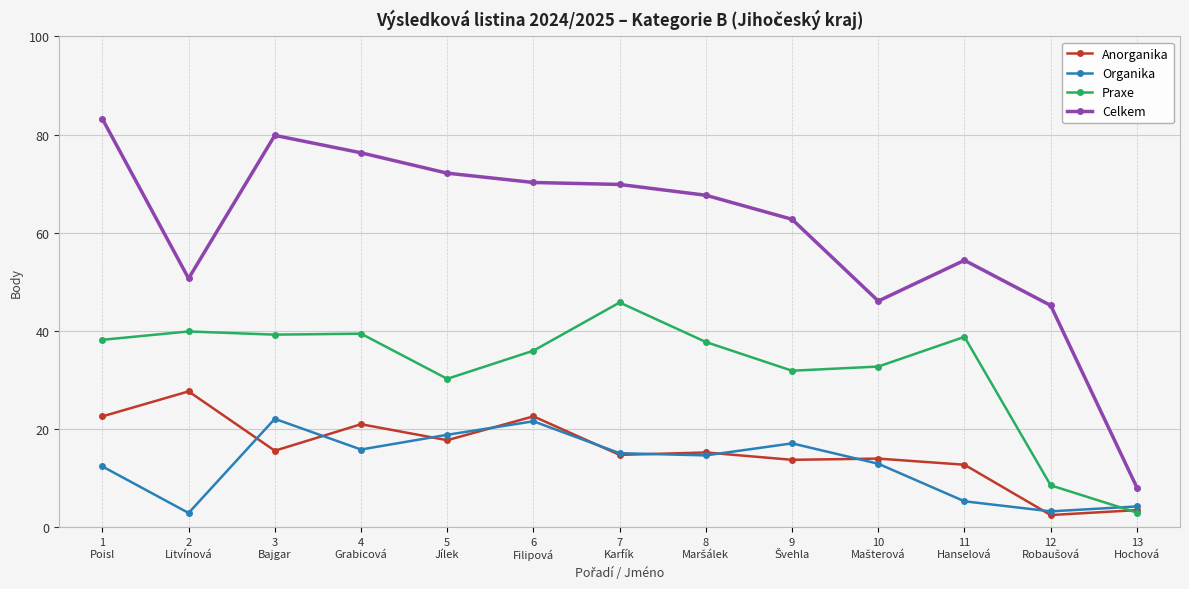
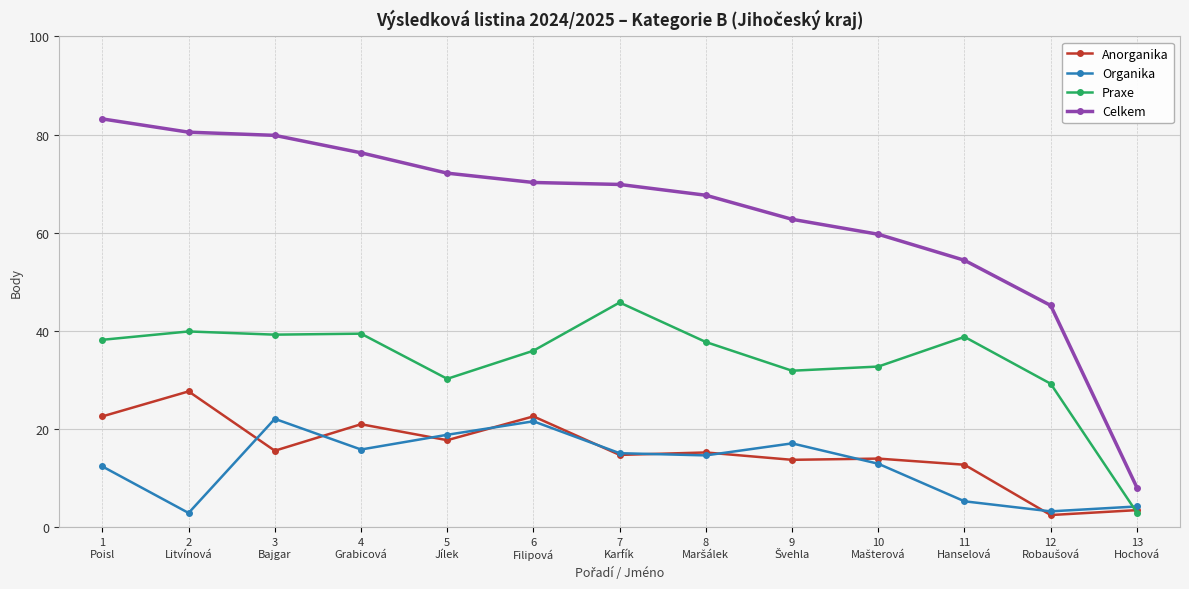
  {
    "Anorganika": {
      "1 Poisl": 23,
      "2 Litvínová": 28,
      "3 Bajgar": 16,
      "4 Grabicová": 21,
      "5 Jílek": 18,
      "6 Filipová": 23,
      "8 Maršálek": 15,
      "9 Švehla": 14,
      "10 Mašterová": 14,
      "11 Hanselová": 13,
      "12 Robaušová": 3
    },
    "Organika": {
      "1 Poisl": 12,
      "2 Litvínová": 3,
      "3 Bajgar": 22,
      "4 Grabicová": 16,
      "5 Jílek": 19,
      "6 Filipová": 22,
      "8 Maršálek": 15,
      "9 Švehla": 17,
      "10 Mašterová": 13,
      "11 Hanselová": 5,
      "12 Robaušová": 3,
      "13 Hochová": 4
    },
    "Praxe": {
      "1 Poisl": 38,
      "2 Litvínová": 40,
      "3 Bajgar": 39,
      "4 Grabicová": 39,
      "5 Jílek": 30,
      "6 Filipová": 36,
      "7 Karfík": 46,
      "8 Maršálek": 38,
      "9 Švehla": 32,
      "10 Mašterová": 33,
      "11 Hanselová": 39,
-     "12 Robaušová": 9
+     "12 Robaušová": 29
    },
    "Celkem": {
      "1 Poisl": 83,
-     "2 Litvínová": 51,
+     "2 Litvínová": 81,
      "3 Bajgar": 80,
      "4 Grabicová": 76,
      "5 Jílek": 72,
      "6 Filipová": 70,
      "7 Karfík": 70,
      "8 Maršálek": 68,
      "9 Švehla": 63,
-     "10 Mašterová": 46,
+     "10 Mašterová": 60,
      "11 Hanselová": 54,
      "12 Robaušová": 45,
      "13 Hochová": 8
    }
  }
